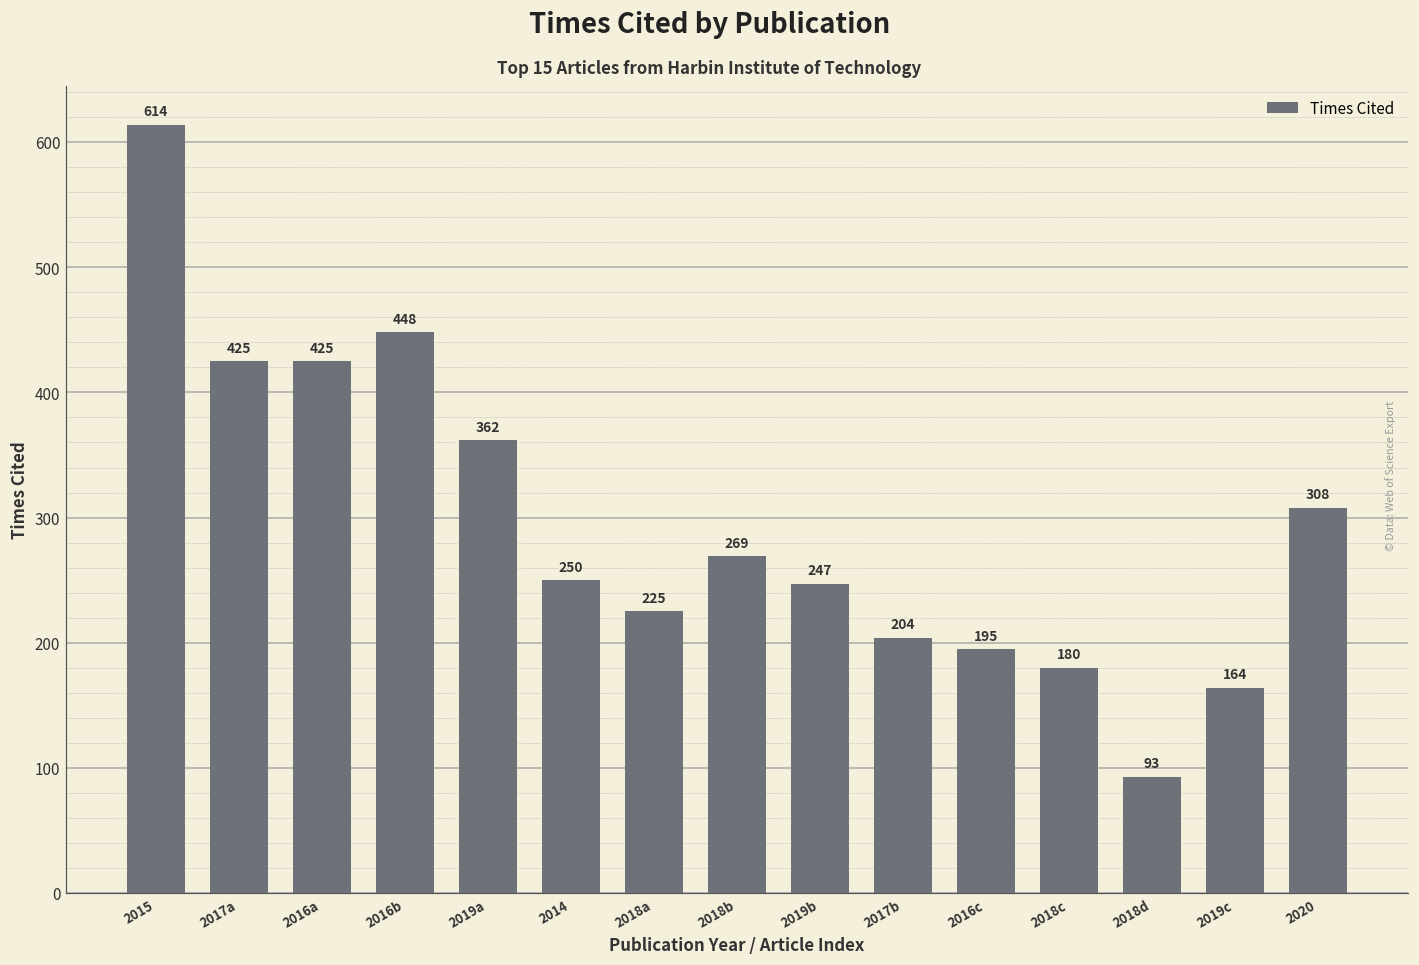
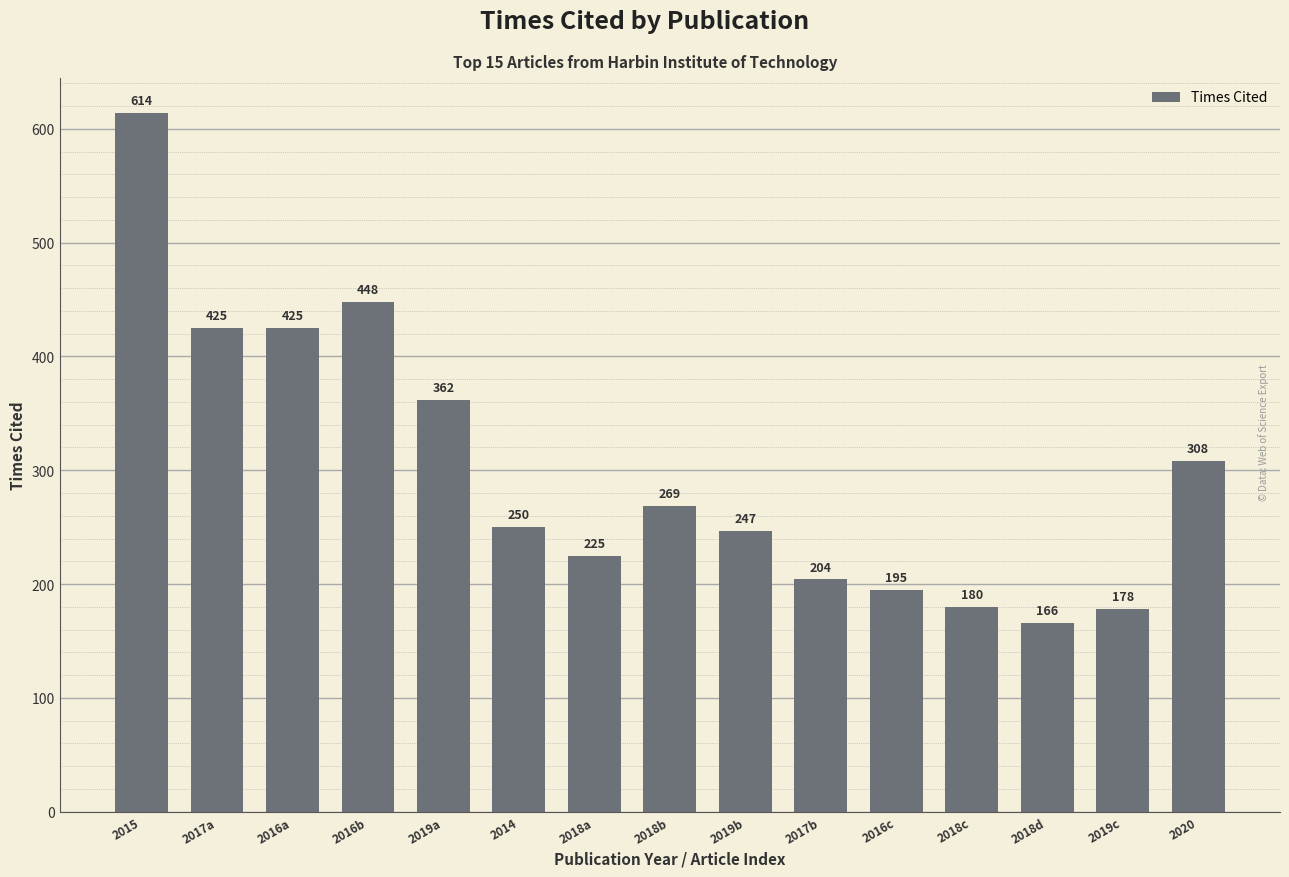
  {
    "2015": 614,
    "2017a": 425,
    "2016a": 425,
    "2016b": 448,
    "2019a": 362,
    "2014": 250,
    "2018a": 225,
    "2018b": 269,
    "2019b": 247,
    "2017b": 204,
    "2016c": 195,
    "2018c": 180,
-   "2018d": 93,
-   "2019c": 164,
+   "2018d": 166,
+   "2019c": 178,
    "2020": 308
  }
